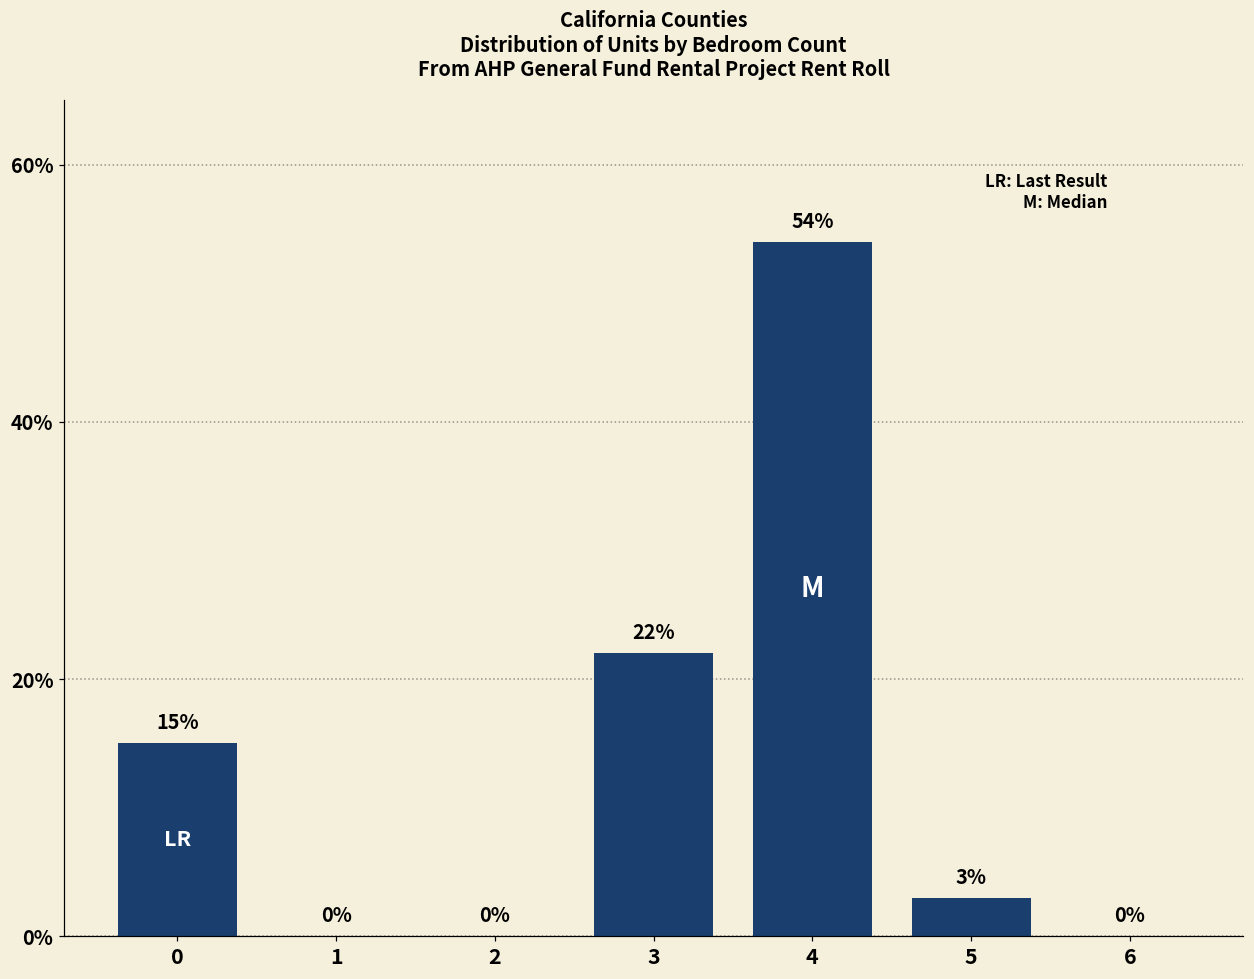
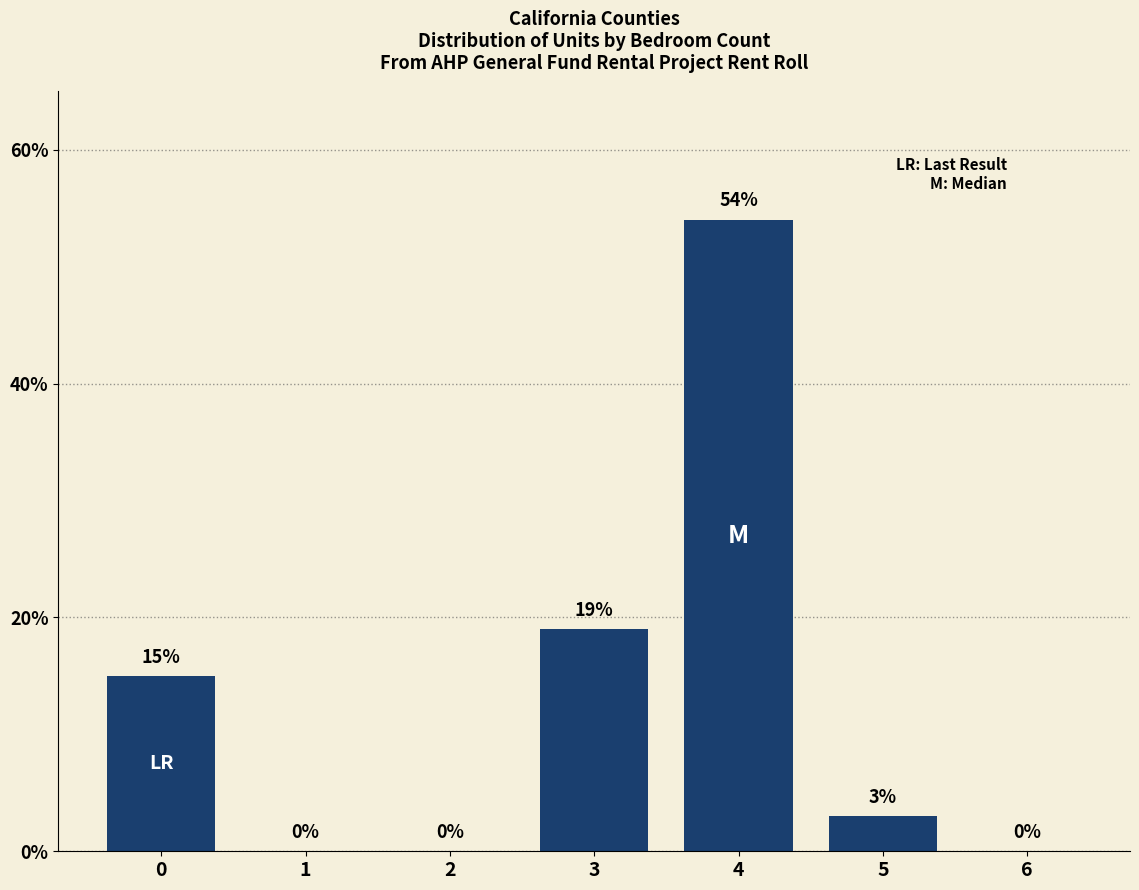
  {
    "0": "15%",
    "1": "0%",
    "2": "0%",
-   "3": "22%",
+   "3": "19%",
    "4": "54%",
    "5": "3%",
    "6": "0%"
  }
